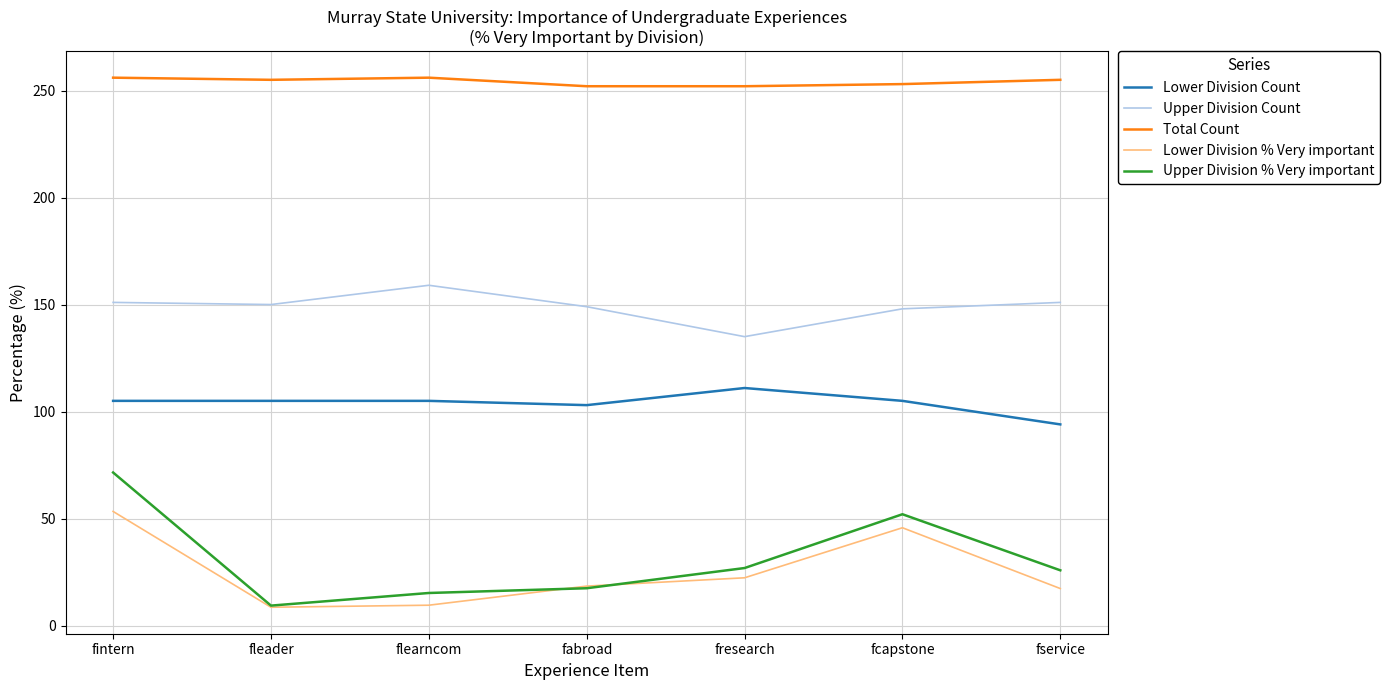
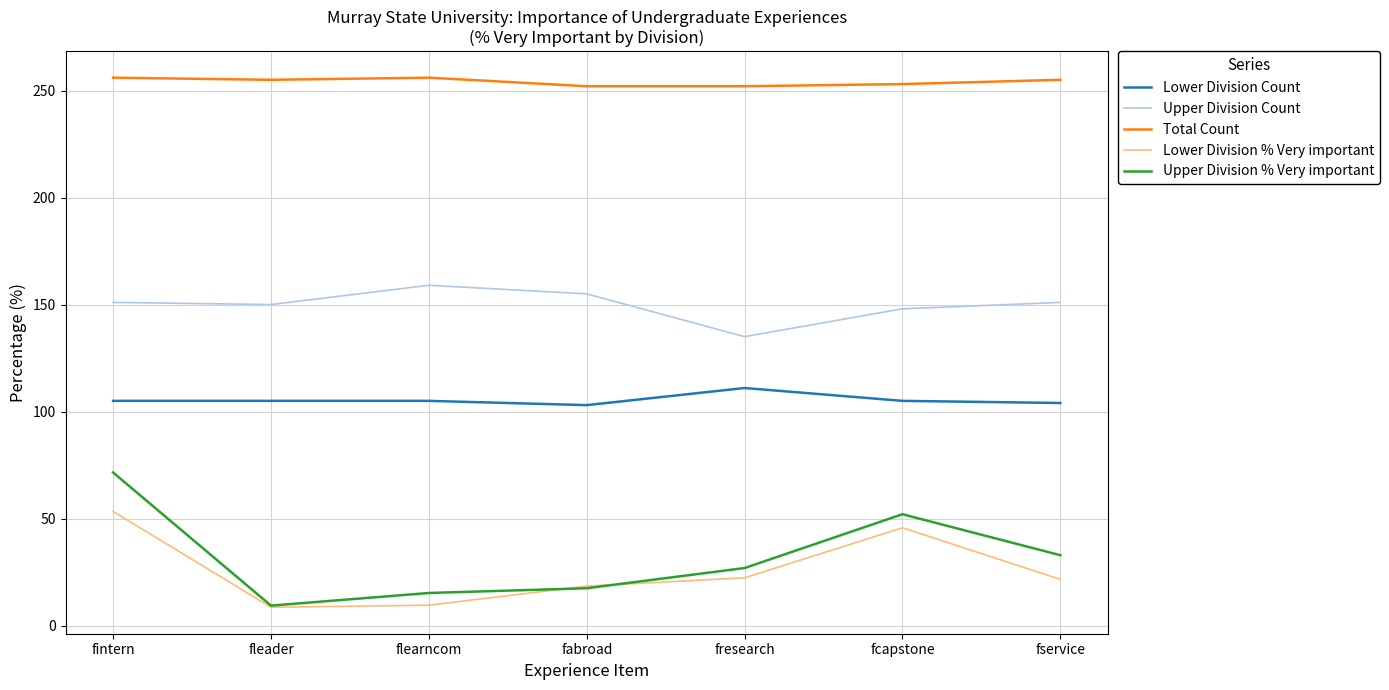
  {
    "Lower Division Count": {
      "fintern": 105,
      "fleader": 105,
      "flearncom": 105,
      "fabroad": 103,
      "fresearch": 111,
      "fcapstone": 105,
-     "fservice": 94
+     "fservice": 104
    },
    "Upper Division Count": {
      "fintern": 151,
      "fleader": 150,
      "flearncom": 159,
-     "fabroad": 149,
+     "fabroad": 155,
      "fresearch": 135,
      "fcapstone": 148,
      "fservice": 151
    },
    "Total Count": {
      "fintern": 256,
      "fleader": 255,
      "flearncom": 256,
      "fabroad": 252,
      "fresearch": 252,
      "fcapstone": 253,
      "fservice": 255
    },
    "Lower Division % Very important": {
      "fintern": 53,
      "flearncom": 10,
      "fresearch": 22,
      "fcapstone": 46,
-     "fservice": 17
+     "fservice": 22
    },
    "Upper Division % Very important": {
      "fintern": 72,
      "flearncom": 15,
      "fresearch": 27,
      "fcapstone": 52,
-     "fservice": 26
+     "fservice": 33
    }
  }
